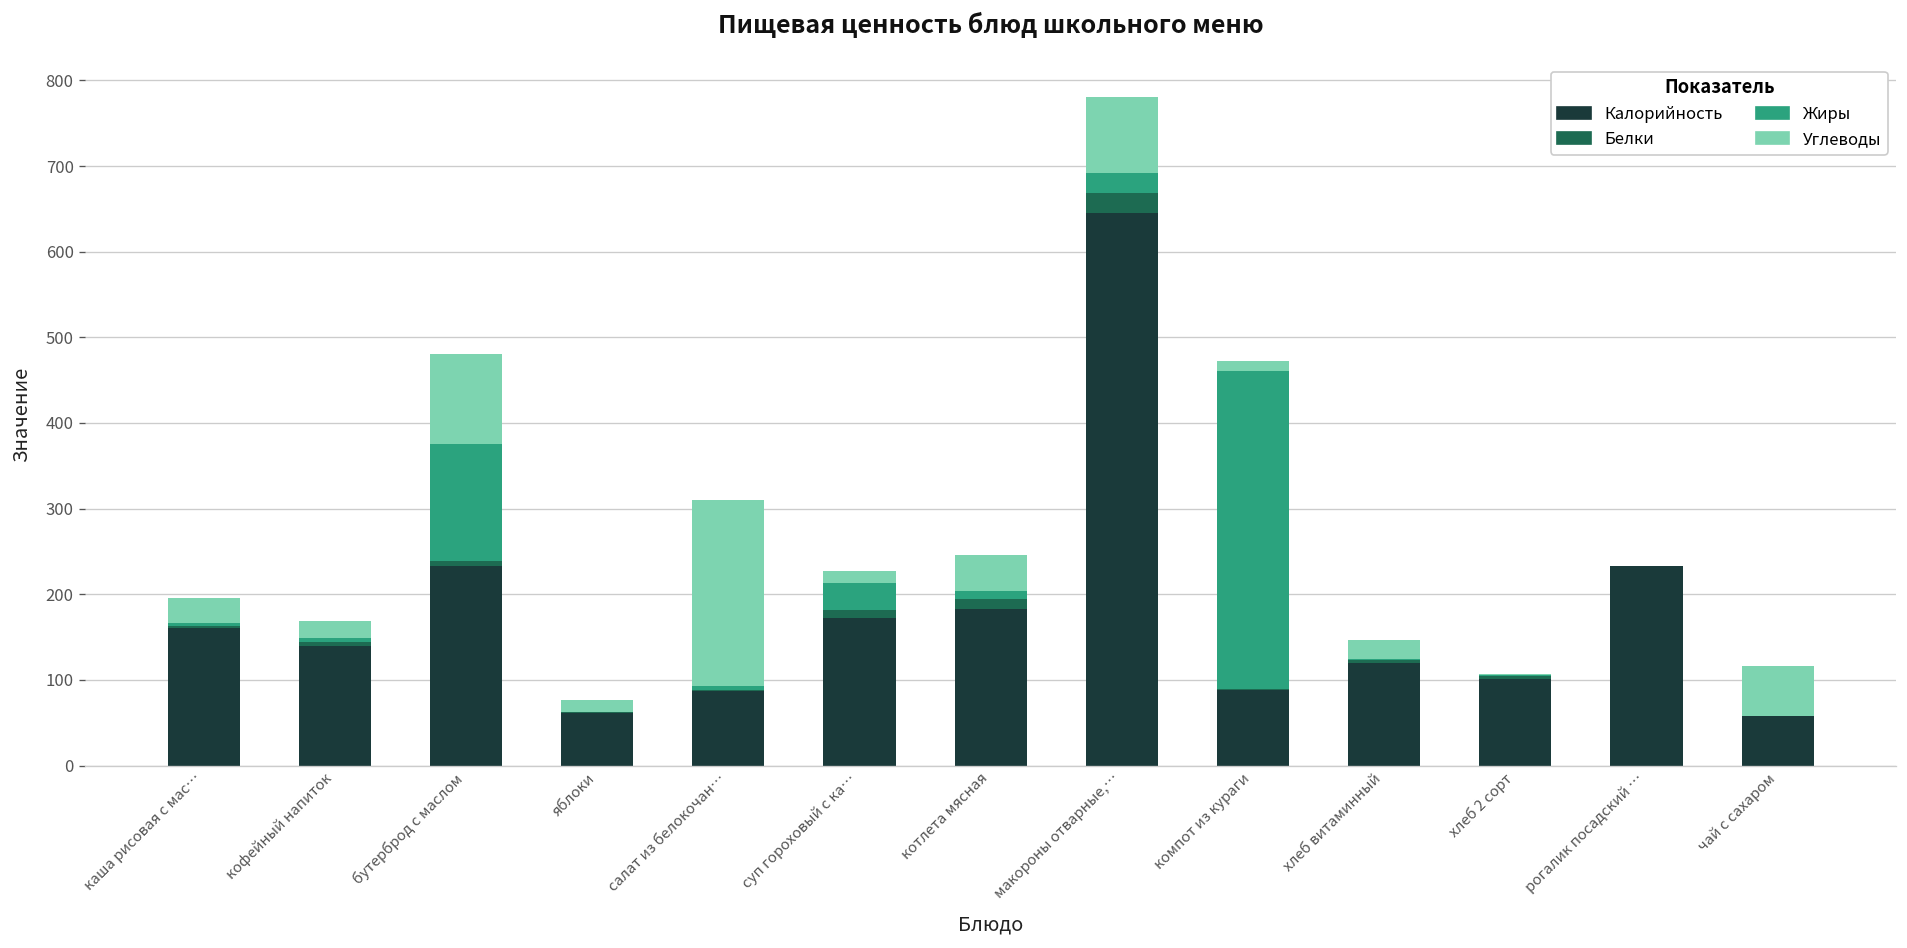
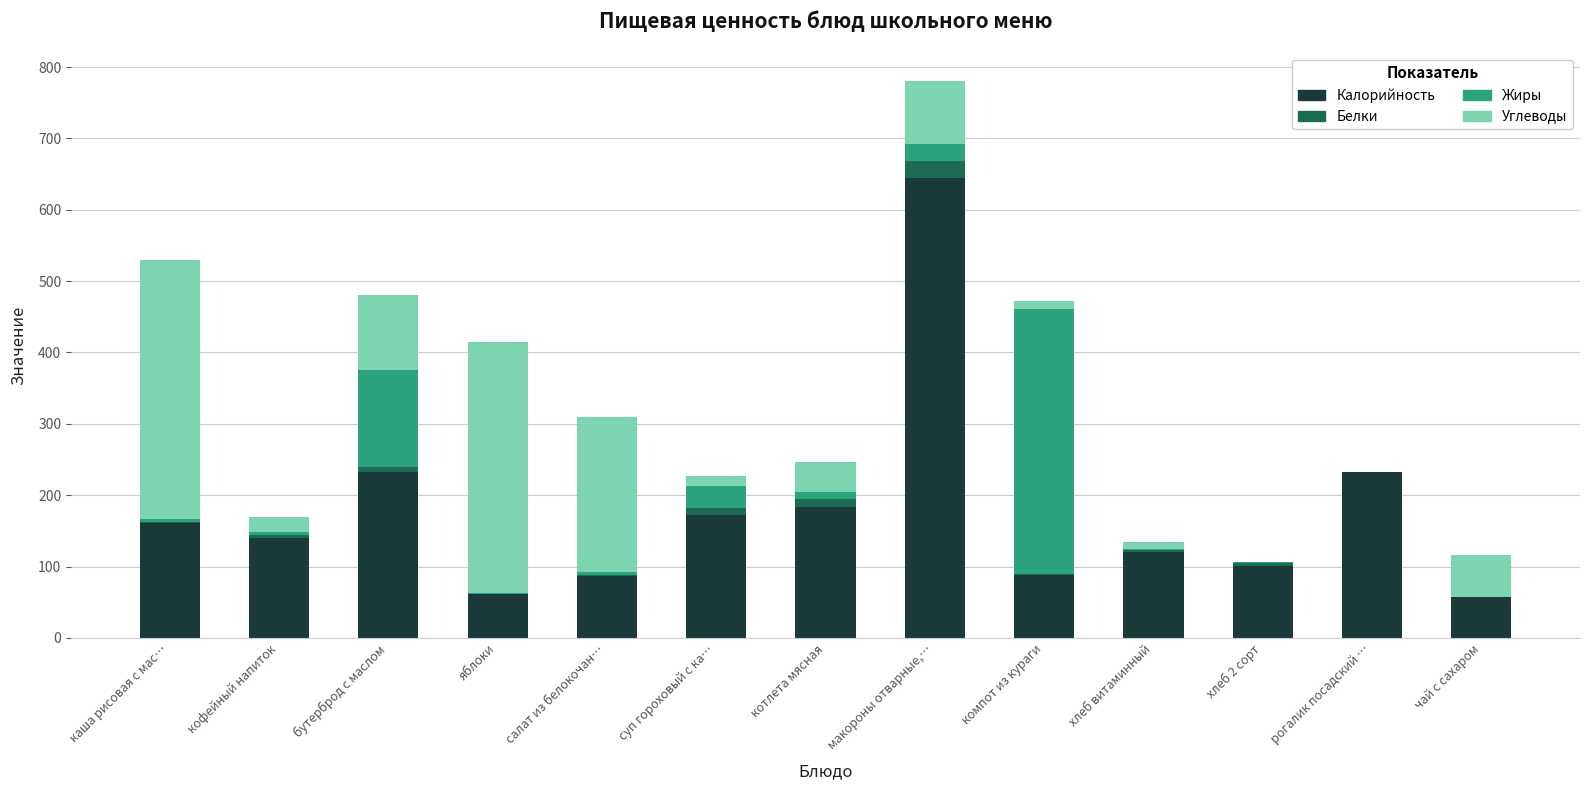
  {
    "Жиры": {
      "каша рисовая с мас…": 0,
      "кофейный напиток": 10,
      "бутерброд с маслом": 140,
      "салат из белокочан…": 10,
      "суп гороховый с ка…": 30,
      "котлета мясная": 10,
      "макороны отварные,…": 20,
      "компот из кураги": 370,
      "рогалик посадский …": 0,
      "чай с сахаром": 0
    },
    "Углеводы": {
-     "каша рисовая с мас…": 30,
+     "каша рисовая с мас…": 360,
      "кофейный напиток": 20,
      "бутерброд с маслом": 100,
-     "яблоки": 10,
+     "яблоки": 350,
      "салат из белокочан…": 220,
      "суп гороховый с ка…": 10,
      "котлета мясная": 40,
      "макороны отварные,…": 90,
      "компот из кураги": 10,
-     "хлеб витаминный": 20,
+     "хлеб витаминный": 10,
      "рогалик посадский …": 0,
      "чай с сахаром": 60
    }
  }
